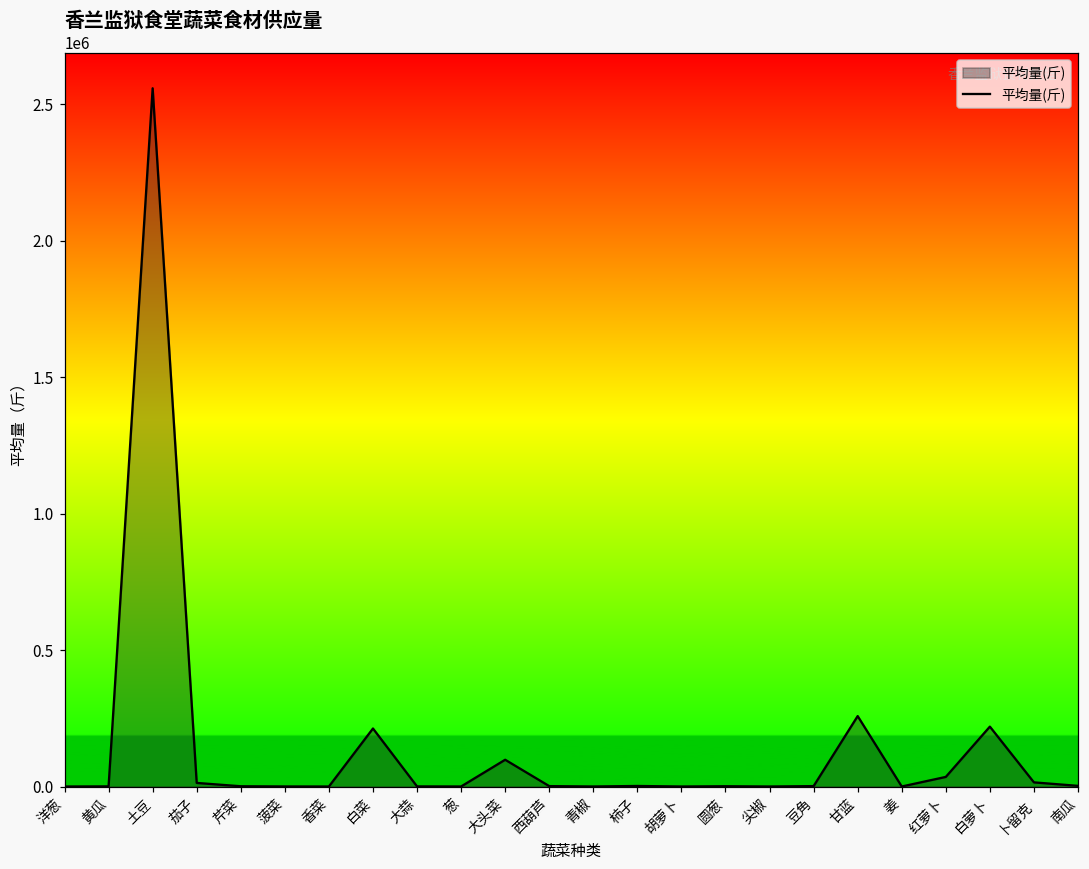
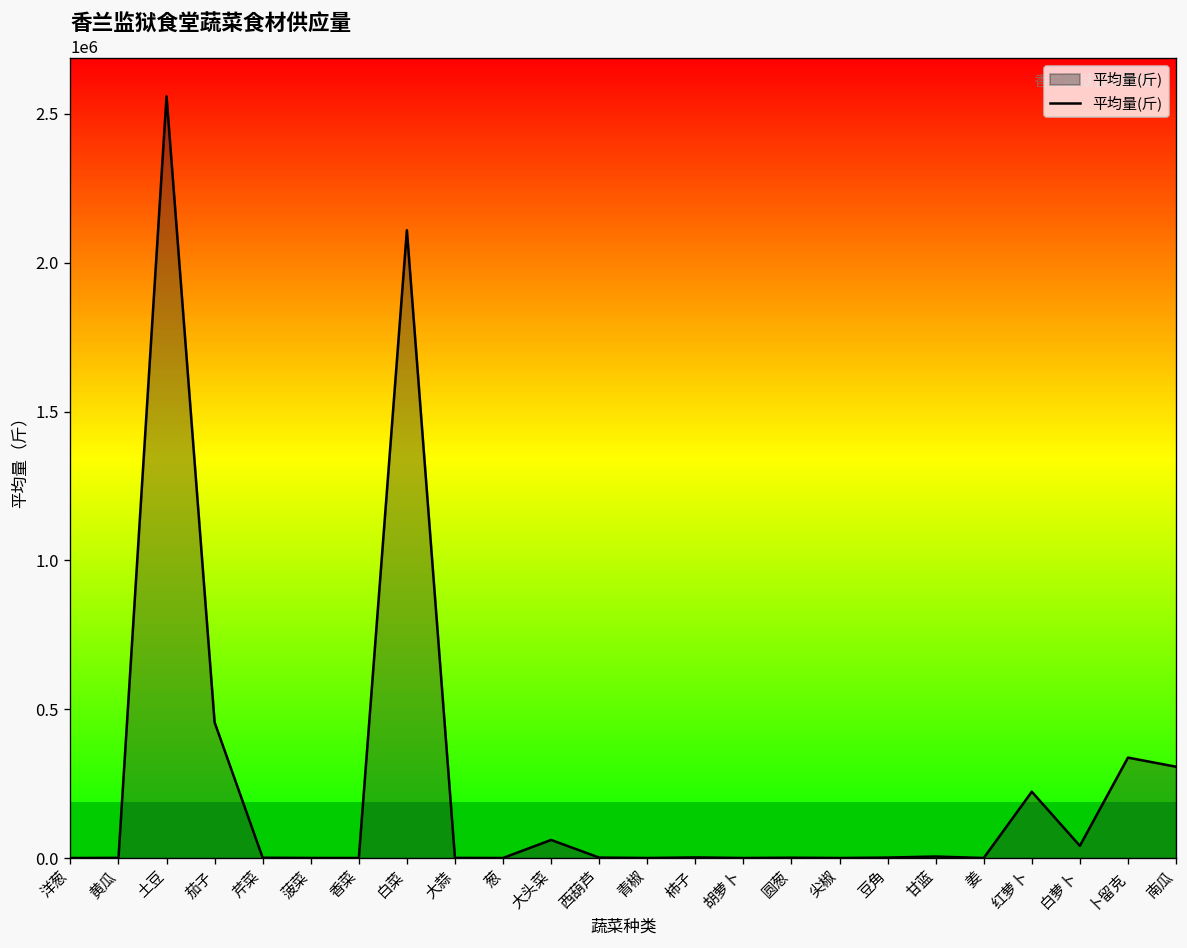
  {
    "洋葱": 0,
    "黄瓜": 0,
    "土豆": 2560000,
-   "茄子": 10000,
+   "茄子": 460000,
    "芹菜": 0,
    "菠菜": 0,
    "香菜": 0,
-   "白菜": 210000,
+   "白菜": 2110000,
    "大蒜": 0,
    "葱": 0,
-   "大头菜": 100000,
+   "大头菜": 60000,
    "西葫芦": 0,
    "青椒": 0,
    "柿子": 0,
    "胡萝卜": 0,
    "圆葱": 0,
    "尖椒": 0,
    "豆角": 0,
-   "甘蓝": 260000,
+   "甘蓝": 10000,
    "姜": 0,
-   "红萝卜": 40000,
-   "白萝卜": 220000,
-   "卜留克": 20000,
-   "南瓜": 0
+   "红萝卜": 220000,
+   "白萝卜": 40000,
+   "卜留克": 340000,
+   "南瓜": 310000
  }
